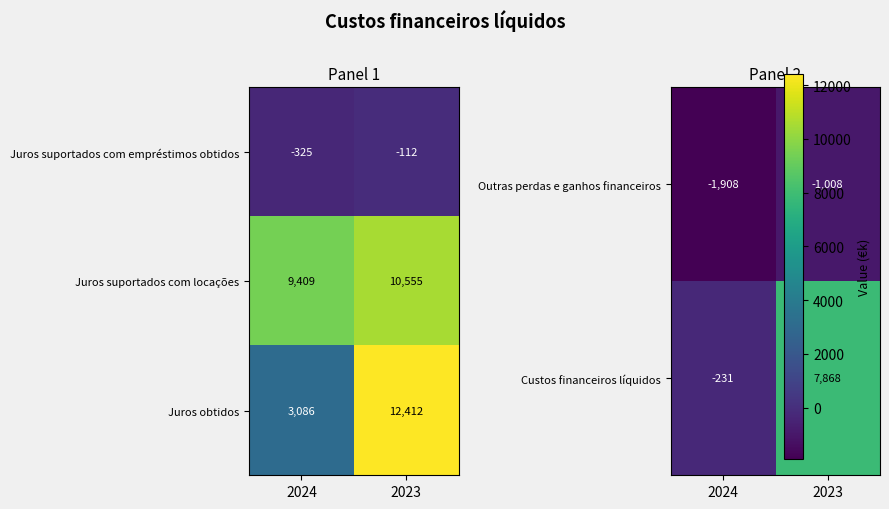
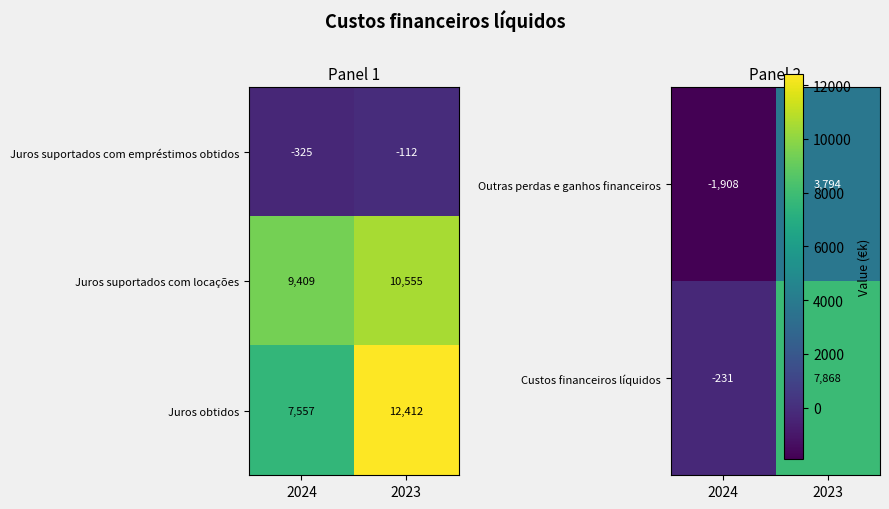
  {
    "Panel 1": {
      "Juros suportados com empréstimos obtidos": {
        "2024": "-325",
        "2023": "-112"
      },
      "Juros suportados com locações": {
        "2024": "9,409",
        "2023": "10,555"
      },
      "Juros obtidos": {
-       "2024": "3,086",
+       "2024": "7,557",
        "2023": "12,412"
      }
    },
    "Panel 2": {
      "Outras perdas e ganhos financeiros": {
        "2024": "-1,908",
-       "2023": "-1,008"
+       "2023": "3,794"
      },
      "Custos financeiros líquidos": {
        "2024": "-231",
        "2023": "7,868"
      }
    }
  }
